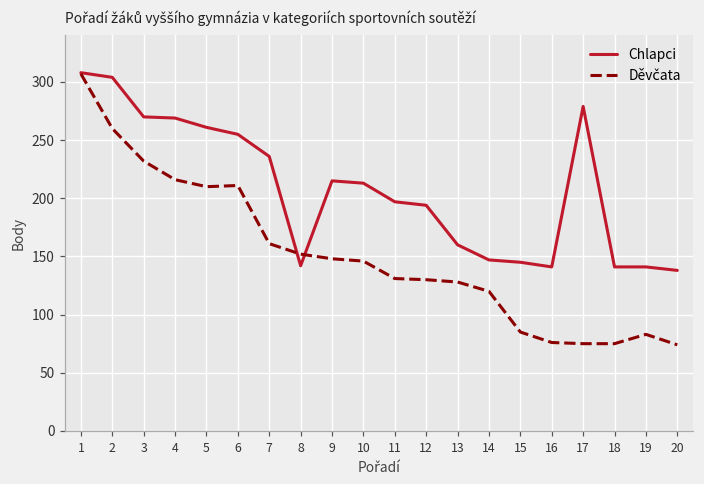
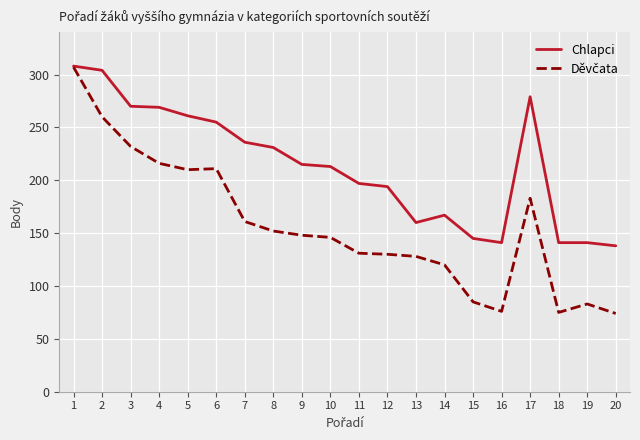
  {
    "Chlapci": {
      "2": 304,
      "3": 270,
      "4": 269,
      "5": 261,
      "6": 255,
      "7": 236,
-     "8": 142,
+     "8": 231,
      "9": 215,
      "10": 213,
      "11": 197,
      "12": 194,
      "13": 160,
-     "14": 147,
+     "14": 167,
      "15": 145,
      "16": 141,
      "17": 279,
      "18": 141,
      "19": 141,
      "20": 138
    },
    "Děvčata": {
      "2": 260,
      "3": 232,
      "4": 216,
      "5": 210,
      "6": 211,
      "7": 161,
      "8": 152,
      "9": 148,
      "10": 146,
      "11": 131,
      "12": 130,
      "13": 128,
      "14": 120,
      "15": 85,
      "16": 76,
-     "17": 75,
+     "17": 183,
      "18": 75,
      "19": 83,
      "20": 74
    }
  }
